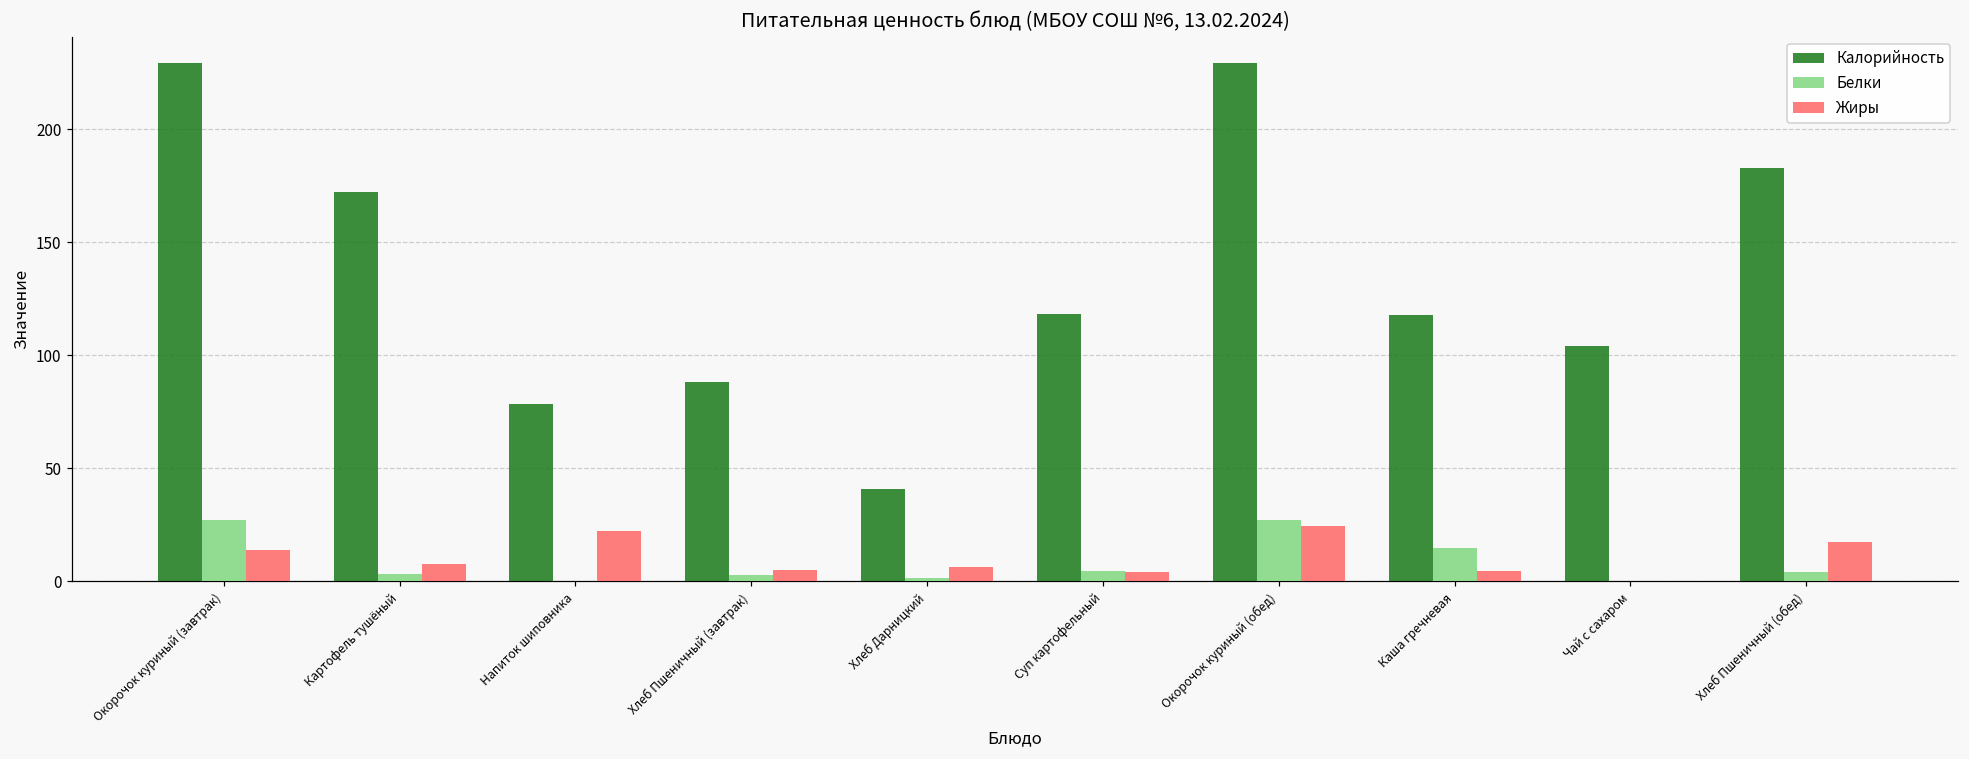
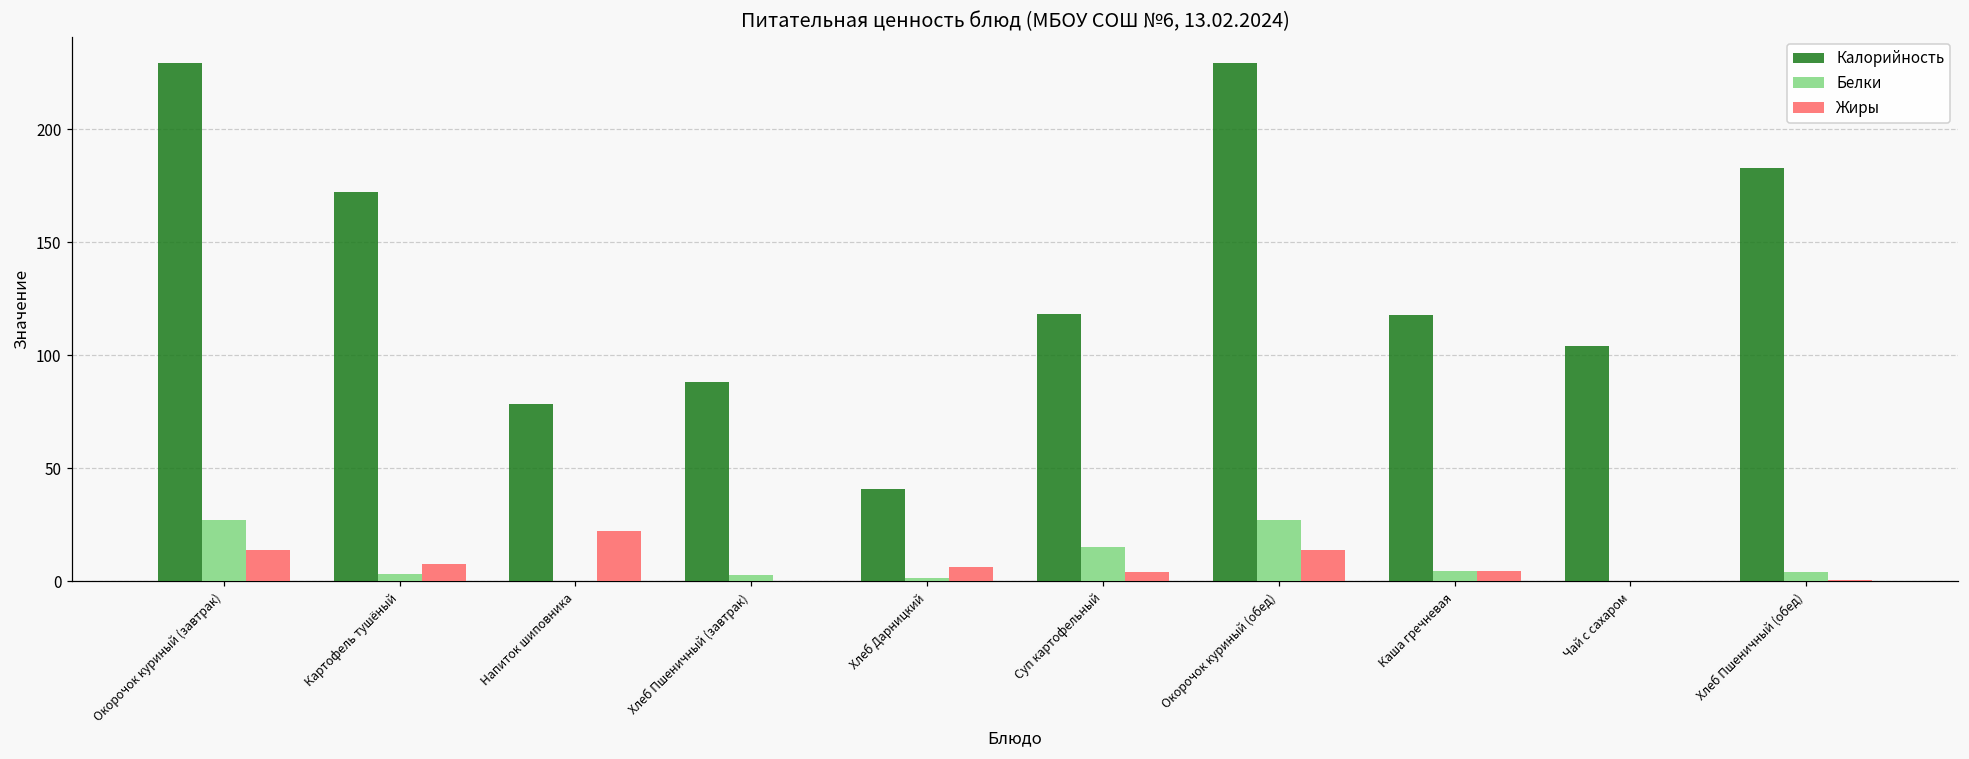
  {
    "Калорийность": {
      "Окорочок куриный (завтрак)": 229,
      "Картофель тушёный": 172,
      "Напиток шиповника": 79,
      "Хлеб Пшеничный (завтрак)": 88,
      "Хлеб Дарницкий": 41,
      "Суп картофельный": 118,
      "Окорочок куриный (обед)": 229,
      "Каша гречневая": 118,
      "Чай с сахаром": 104,
      "Хлеб Пшеничный (обед)": 183
    },
    "Белки": {
      "Окорочок куриный (завтрак)": 27,
      "Картофель тушёный": 3,
      "Хлеб Пшеничный (завтрак)": 3,
      "Хлеб Дарницкий": 1,
-     "Суп картофельный": 4,
+     "Суп картофельный": 15,
      "Окорочок куриный (обед)": 27,
-     "Каша гречневая": 15,
+     "Каша гречневая": 4,
      "Хлеб Пшеничный (обед)": 4
    },
    "Жиры": {
      "Окорочок куриный (завтрак)": 14,
      "Картофель тушёный": 8,
      "Напиток шиповника": 22,
-     "Хлеб Пшеничный (завтрак)": 5,
+     "Хлеб Пшеничный (завтрак)": 0,
      "Хлеб Дарницкий": 6,
      "Суп картофельный": 4,
-     "Окорочок куриный (обед)": 25,
+     "Окорочок куриный (обед)": 14,
      "Каша гречневая": 4,
-     "Хлеб Пшеничный (обед)": 17
+     "Хлеб Пшеничный (обед)": 0
    }
  }
